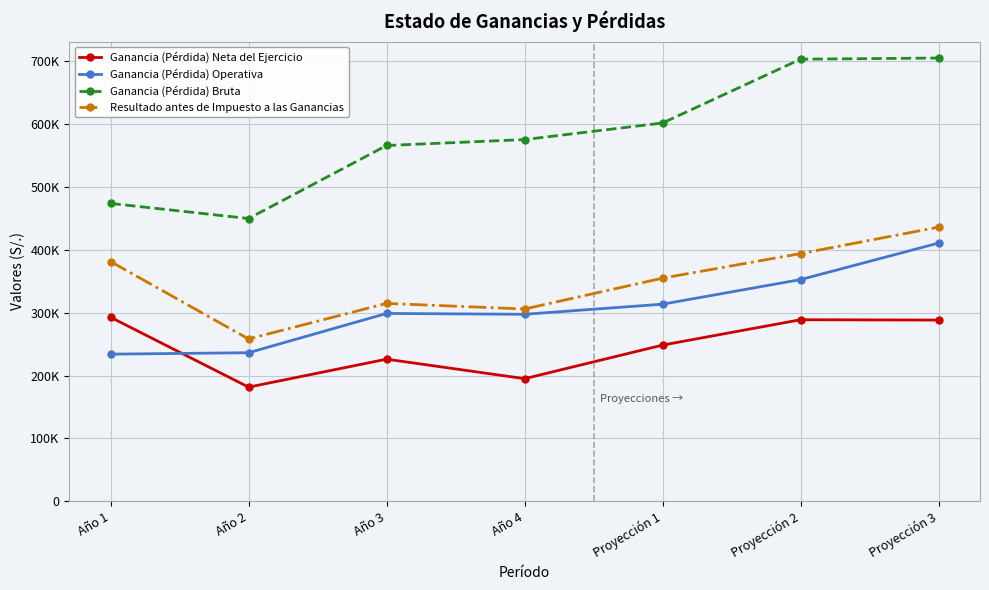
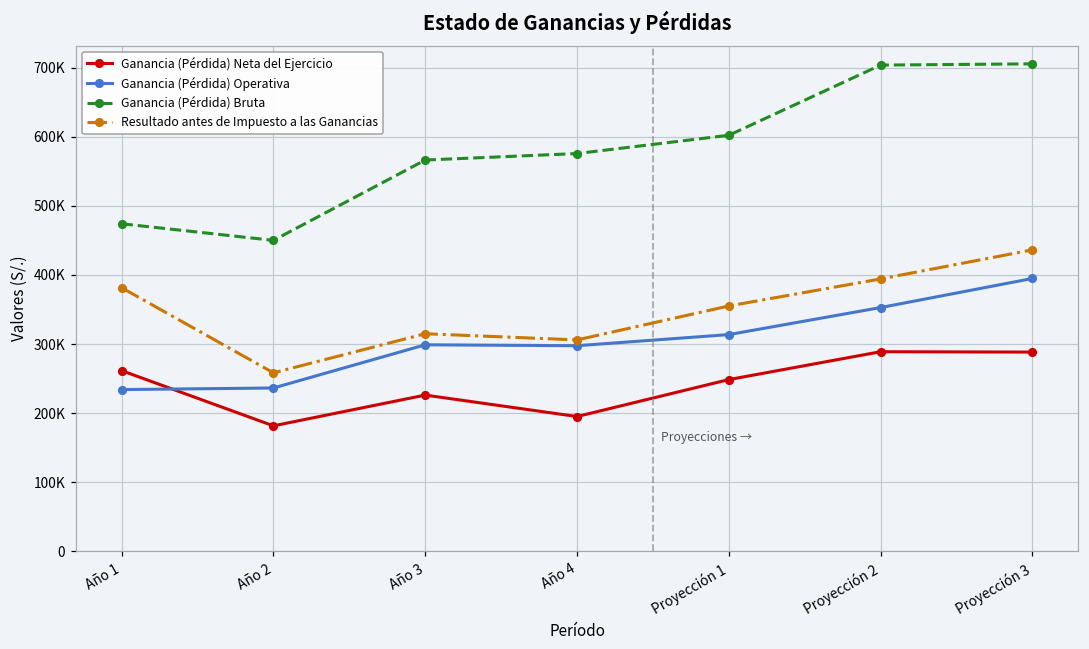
  {
    "Ganancia (Pérdida) Neta del Ejercicio": {
-     "Año 1": 290000,
+     "Año 1": 260000,
      "Año 2": 180000,
      "Año 3": 230000,
      "Año 4": 200000,
      "Proyección 1": 250000,
      "Proyección 2": 290000,
      "Proyección 3": 290000
    },
    "Ganancia (Pérdida) Operativa": {
      "Año 1": 230000,
      "Año 2": 240000,
      "Año 3": 300000,
      "Año 4": 300000,
      "Proyección 1": 310000,
      "Proyección 2": 350000,
-     "Proyección 3": 410000
+     "Proyección 3": 390000
    },
    "Ganancia (Pérdida) Bruta": {
      "Año 1": 470000,
      "Año 2": 450000,
      "Año 3": 570000,
      "Año 4": 580000,
      "Proyección 1": 600000,
      "Proyección 2": 700000,
      "Proyección 3": 710000
    },
    "Resultado antes de Impuesto a las Ganancias": {
      "Año 1": 380000,
      "Año 2": 260000,
      "Año 3": 310000,
      "Año 4": 310000,
      "Proyección 1": 360000,
      "Proyección 2": 390000,
      "Proyección 3": 440000
    }
  }
